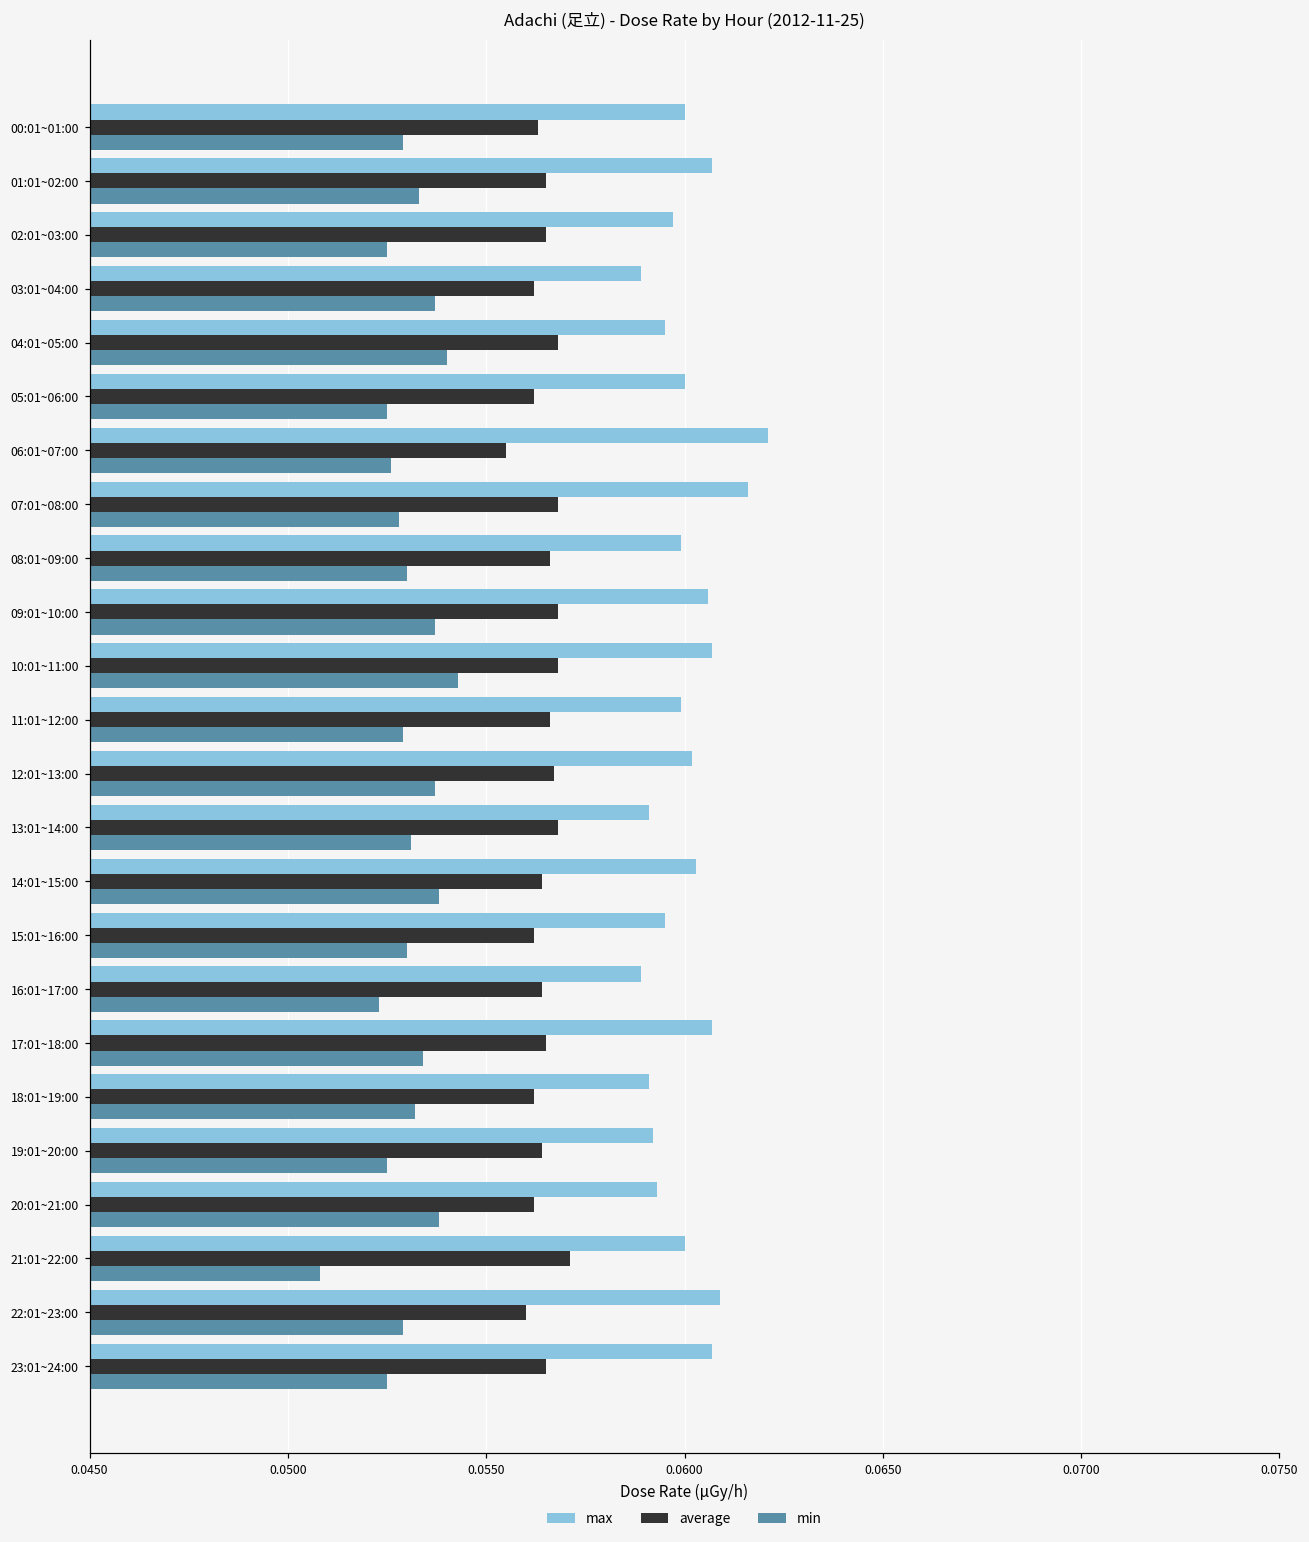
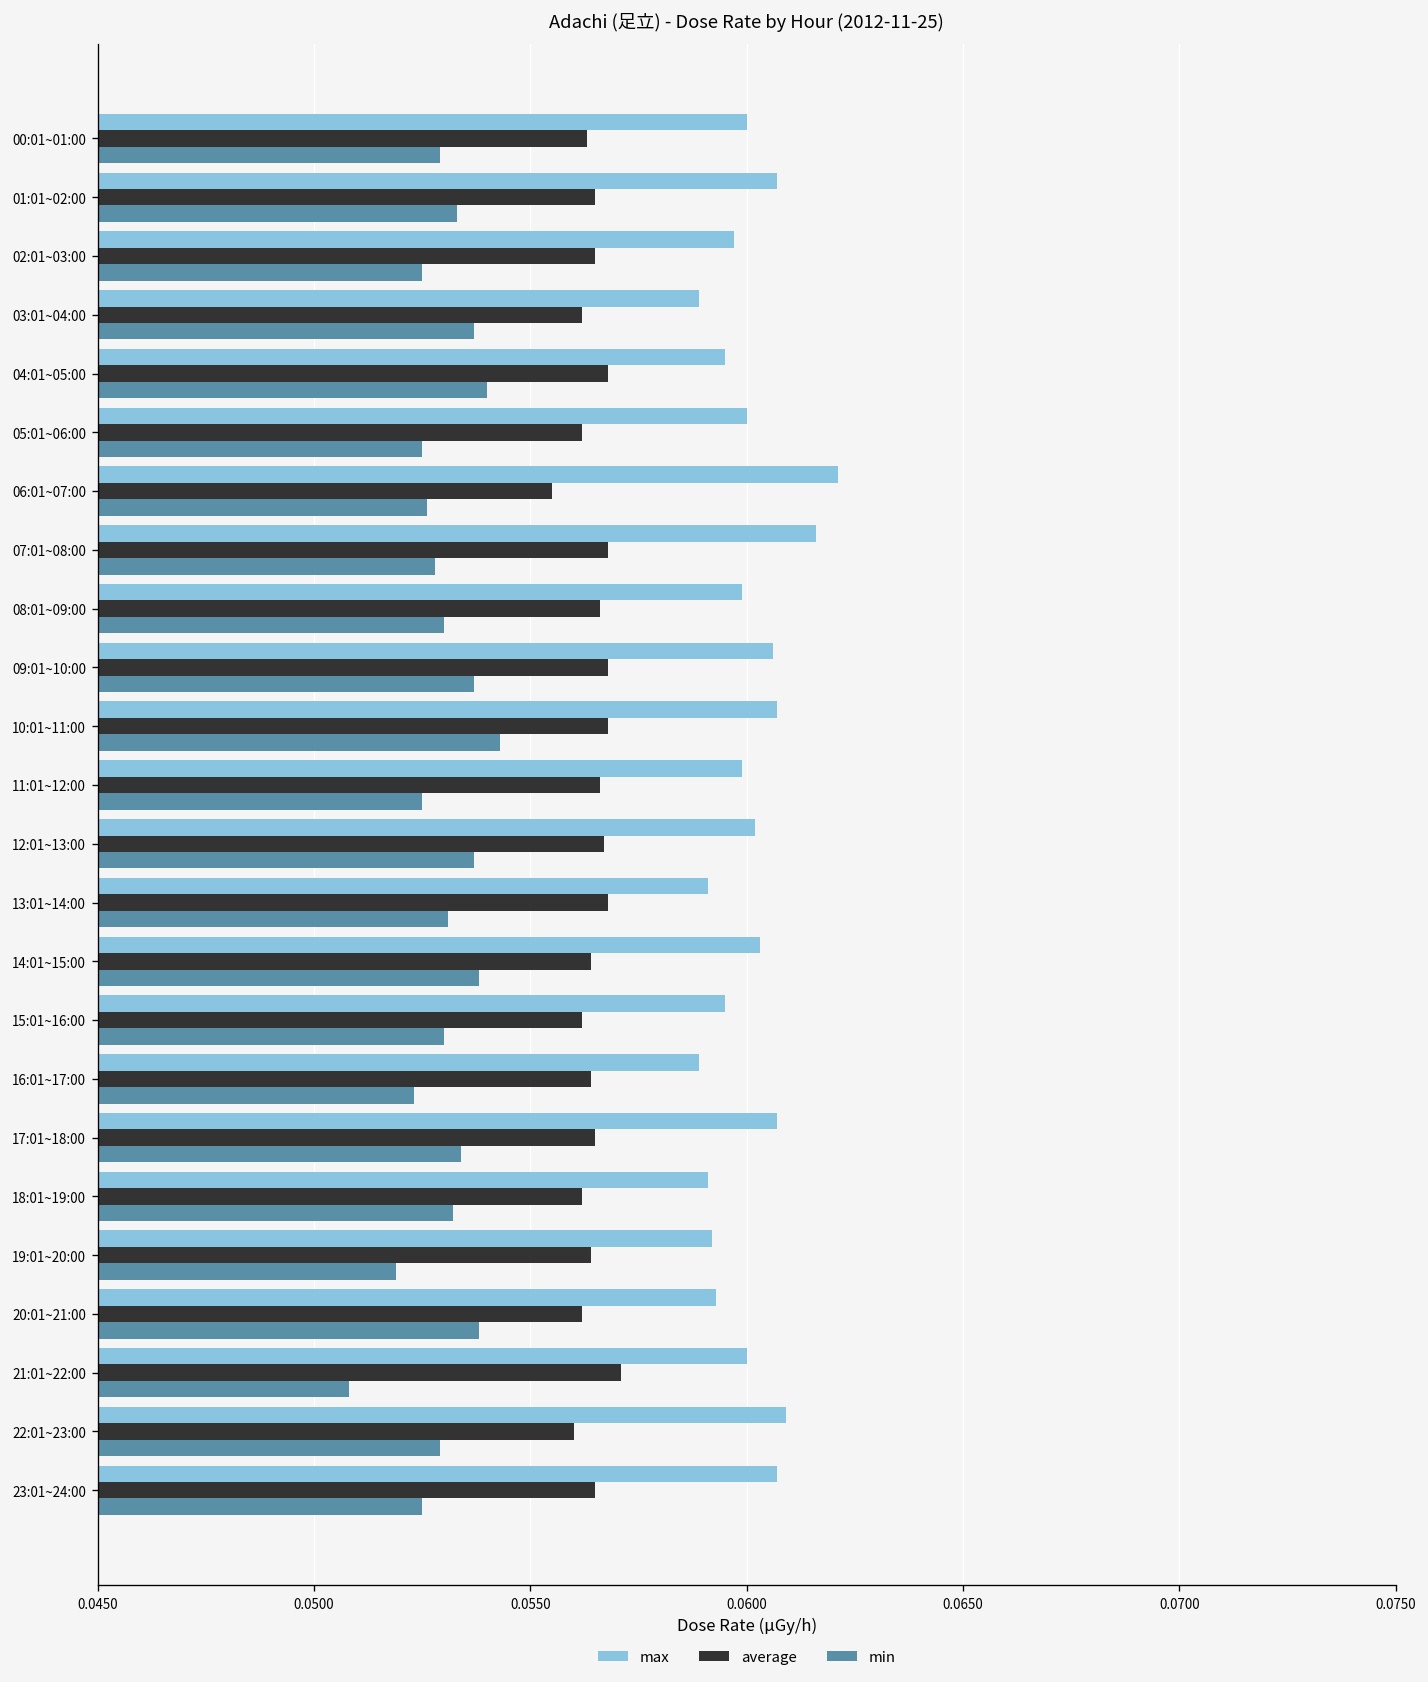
  {
    "max": {
      "00:01~01:00": 0.0600,
      "01:01~02:00": 0.0607,
      "02:01~03:00": 0.0597,
      "03:01~04:00": 0.0589,
      "04:01~05:00": 0.0595,
      "05:01~06:00": 0.0600,
      "06:01~07:00": 0.0621,
      "07:01~08:00": 0.0616,
      "08:01~09:00": 0.0599,
      "09:01~10:00": 0.0606,
      "10:01~11:00": 0.0607,
      "11:01~12:00": 0.0599,
      "12:01~13:00": 0.0602,
      "13:01~14:00": 0.0591,
      "14:01~15:00": 0.0603,
      "15:01~16:00": 0.0595,
      "16:01~17:00": 0.0589,
      "17:01~18:00": 0.0607,
      "18:01~19:00": 0.0591,
      "19:01~20:00": 0.0592,
      "20:01~21:00": 0.0593,
      "21:01~22:00": 0.0600,
      "22:01~23:00": 0.0609,
      "23:01~24:00": 0.0607
    },
    "average": {
      "00:01~01:00": 0.0563,
      "01:01~02:00": 0.0565,
      "02:01~03:00": 0.0565,
      "03:01~04:00": 0.0562,
      "04:01~05:00": 0.0568,
      "05:01~06:00": 0.0562,
      "06:01~07:00": 0.0555,
      "07:01~08:00": 0.0568,
      "08:01~09:00": 0.0566,
      "09:01~10:00": 0.0568,
      "10:01~11:00": 0.0568,
      "11:01~12:00": 0.0566,
      "12:01~13:00": 0.0567,
      "13:01~14:00": 0.0568,
      "14:01~15:00": 0.0564,
      "15:01~16:00": 0.0562,
      "16:01~17:00": 0.0564,
      "17:01~18:00": 0.0565,
      "18:01~19:00": 0.0562,
      "19:01~20:00": 0.0564,
      "20:01~21:00": 0.0562,
      "21:01~22:00": 0.0571,
      "22:01~23:00": 0.0560,
      "23:01~24:00": 0.0565
    },
    "min": {
      "00:01~01:00": 0.0529,
      "01:01~02:00": 0.0533,
      "02:01~03:00": 0.0525,
      "03:01~04:00": 0.0537,
      "04:01~05:00": 0.0540,
      "05:01~06:00": 0.0525,
      "06:01~07:00": 0.0526,
      "07:01~08:00": 0.0528,
      "08:01~09:00": 0.0530,
      "09:01~10:00": 0.0537,
      "10:01~11:00": 0.0543,
-     "11:01~12:00": 0.0529,
+     "11:01~12:00": 0.0525,
      "12:01~13:00": 0.0537,
      "13:01~14:00": 0.0531,
      "14:01~15:00": 0.0538,
      "15:01~16:00": 0.0530,
      "16:01~17:00": 0.0523,
      "17:01~18:00": 0.0534,
      "18:01~19:00": 0.0532,
-     "19:01~20:00": 0.0525,
+     "19:01~20:00": 0.0519,
      "20:01~21:00": 0.0538,
      "21:01~22:00": 0.0508,
      "22:01~23:00": 0.0529,
      "23:01~24:00": 0.0525
    }
  }
